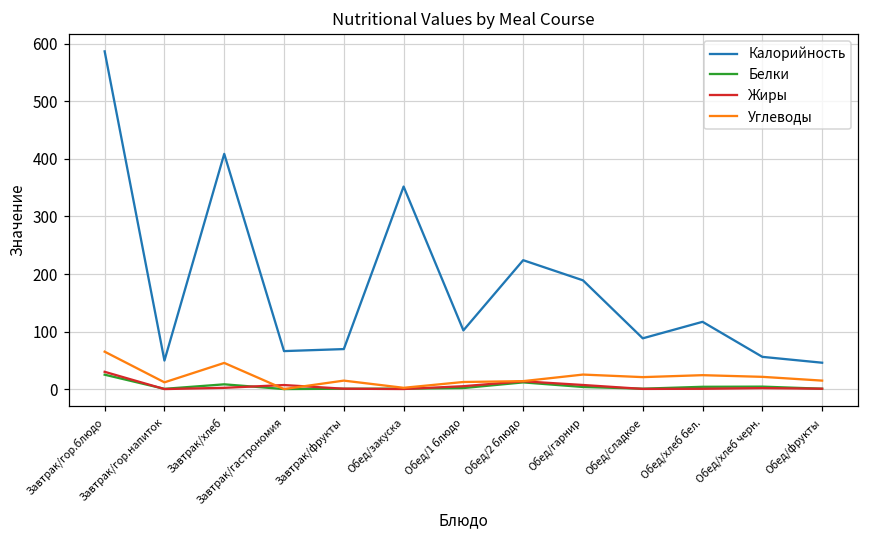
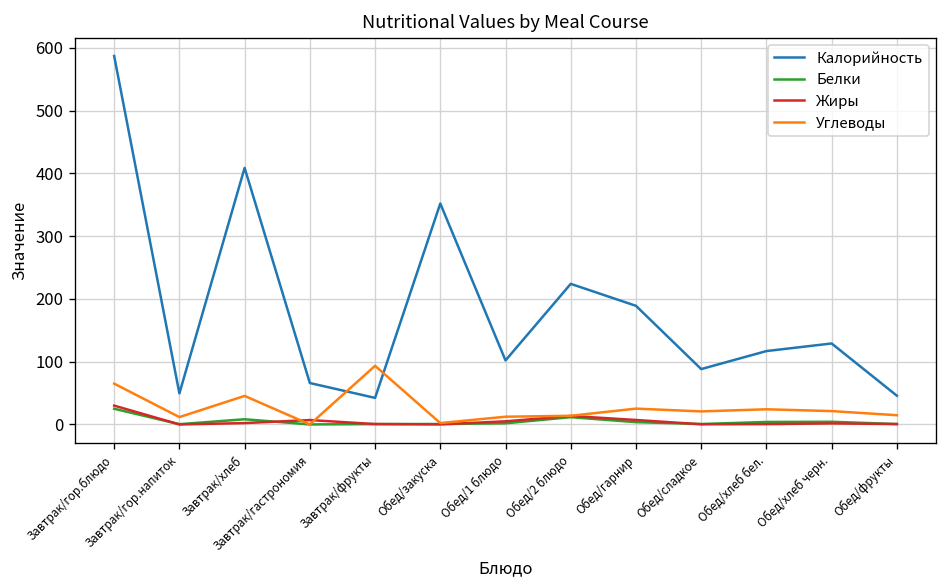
  {
    "Калорийность": {
      "Завтрак/гор.блюдо": 590,
      "Завтрак/гор.напиток": 50,
      "Завтрак/хлеб": 410,
      "Завтрак/гастрономия": 70,
-     "Завтрак/фрукты": 70,
+     "Завтрак/фрукты": 40,
      "Обед/закуска": 350,
      "Обед/1 блюдо": 100,
      "Обед/2 блюдо": 220,
      "Обед/гарнир": 190,
      "Обед/сладкое": 90,
      "Обед/хлеб бел.": 120,
-     "Обед/хлеб черн.": 60,
+     "Обед/хлеб черн.": 130,
      "Обед/фрукты": 50
    },
    "Белки": {
      "Завтрак/гор.блюдо": 30,
      "Завтрак/хлеб": 10
    },
    "Жиры": {
      "Завтрак/гор.блюдо": 30,
      "Завтрак/хлеб": 0,
      "Завтрак/гастрономия": 10
    },
    "Углеводы": {
      "Завтрак/гор.блюдо": 70,
      "Завтрак/гор.напиток": 10,
      "Завтрак/хлеб": 50,
-     "Завтрак/фрукты": 10,
+     "Завтрак/фрукты": 90,
      "Обед/1 блюдо": 10,
      "Обед/гарнир": 30,
      "Обед/сладкое": 20,
      "Обед/хлеб бел.": 20,
      "Обед/хлеб черн.": 20,
      "Обед/фрукты": 10
    }
  }
